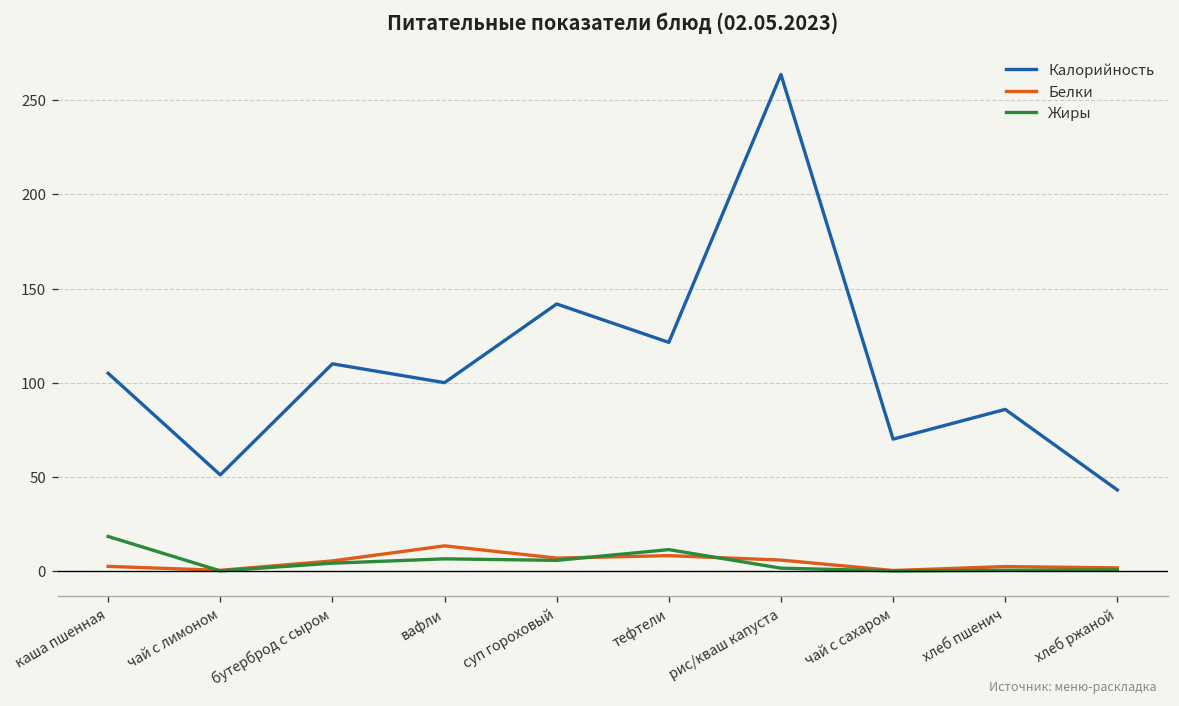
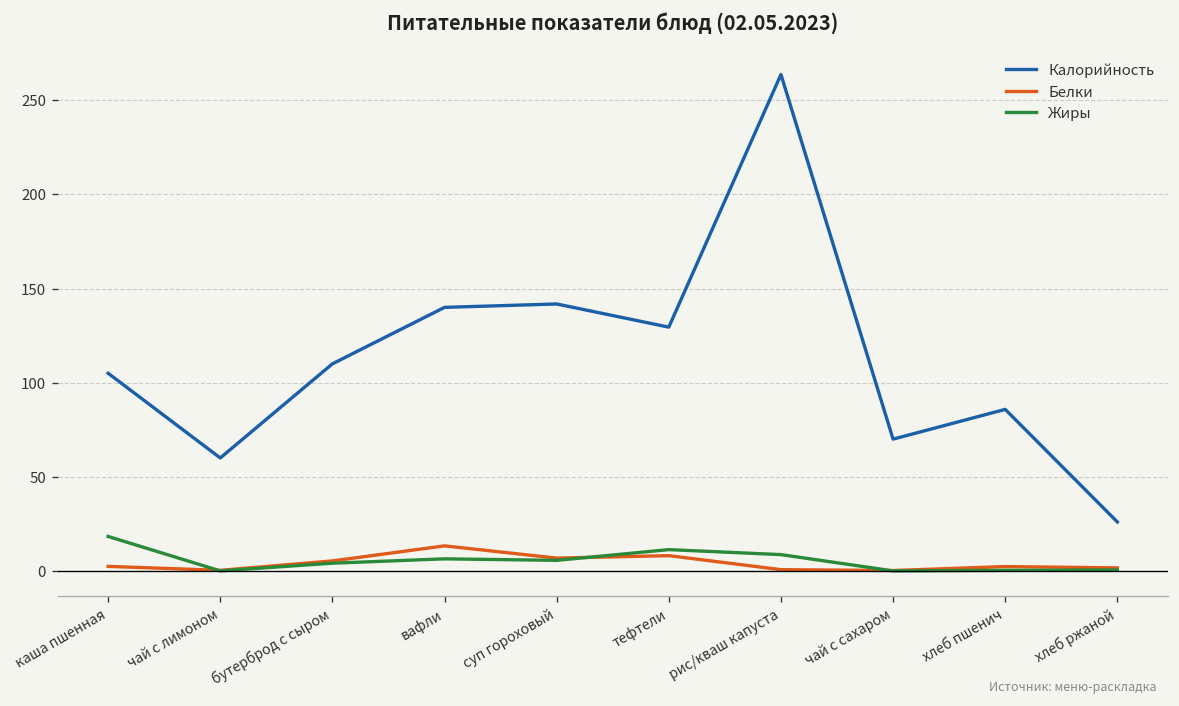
  {
    "Калорийность": {
      "каша пшенная": 105,
-     "чай с лимоном": 51,
+     "чай с лимоном": 60,
      "бутерброд с сыром": 110,
-     "вафли": 100,
+     "вафли": 140,
      "суп гороховый": 142,
-     "тефтели": 121,
+     "тефтели": 130,
      "рис/кваш капуста": 264,
      "чай с сахаром": 70,
      "хлеб пшенич": 86,
-     "хлеб ржаной": 43
+     "хлеб ржаной": 26
    },
    "Белки": {
      "каша пшенная": 2,
      "вафли": 13,
      "тефтели": 8,
-     "рис/кваш капуста": 6,
+     "рис/кваш капуста": 1,
      "хлеб пшенич": 2
    },
    "Жиры": {
      "каша пшенная": 18,
      "вафли": 6,
      "тефтели": 11,
-     "рис/кваш капуста": 1,
+     "рис/кваш капуста": 9,
      "хлеб пшенич": 0
    }
  }
